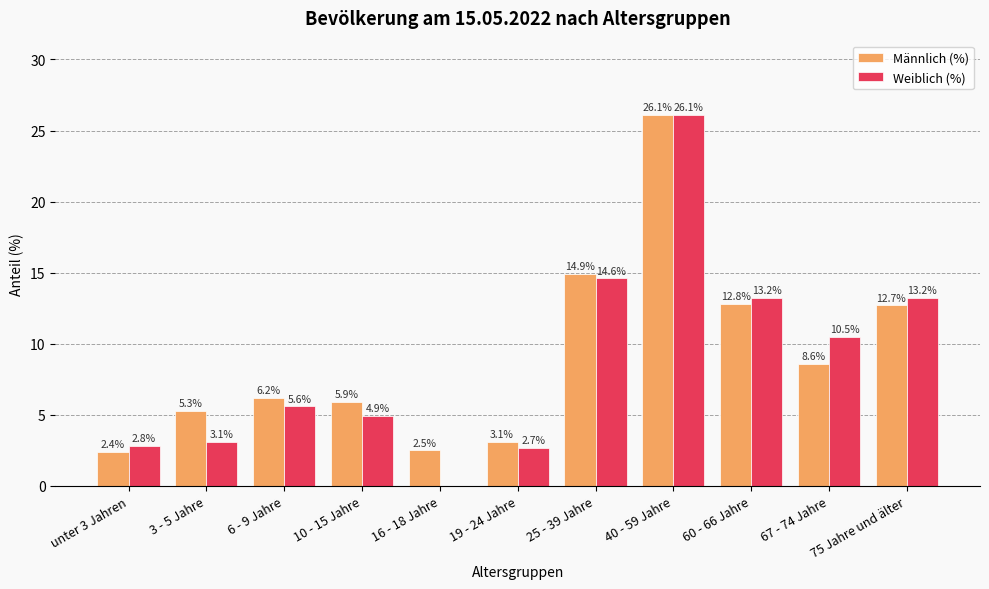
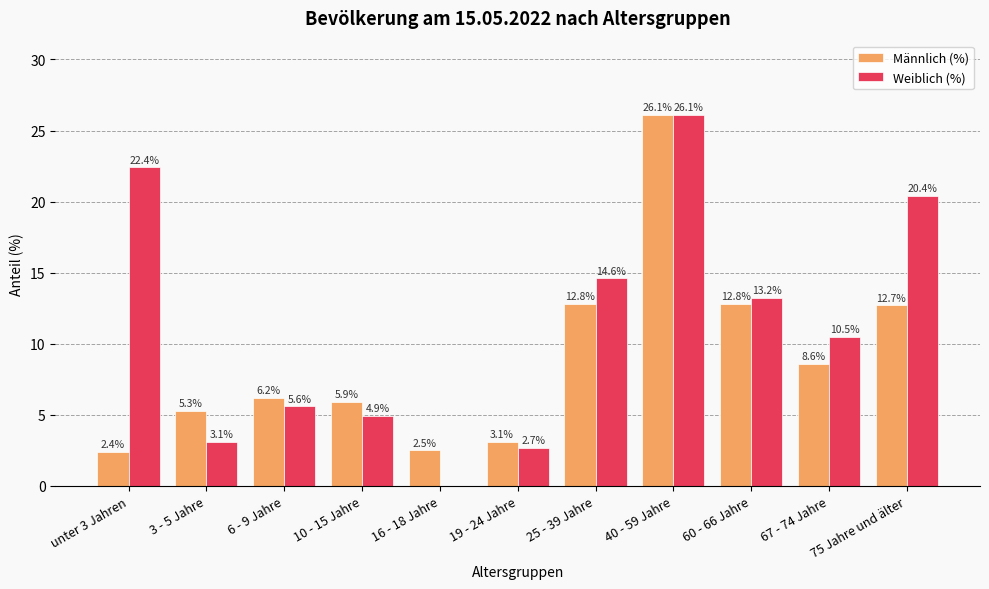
  {
    "Männlich (%)": {
      "unter 3 Jahren": "2.4%",
      "3 - 5 Jahre": "5.3%",
      "6 - 9 Jahre": "6.2%",
      "10 - 15 Jahre": "5.9%",
      "16 - 18 Jahre": "2.5%",
      "19 - 24 Jahre": "3.1%",
-     "25 - 39 Jahre": "14.9%",
+     "25 - 39 Jahre": "12.8%",
      "40 - 59 Jahre": "26.1%",
      "60 - 66 Jahre": "12.8%",
      "67 - 74 Jahre": "8.6%",
      "75 Jahre und älter": "12.7%"
    },
    "Weiblich (%)": {
-     "unter 3 Jahren": "2.8%",
+     "unter 3 Jahren": "22.4%",
      "3 - 5 Jahre": "3.1%",
      "6 - 9 Jahre": "5.6%",
      "10 - 15 Jahre": "4.9%",
      "19 - 24 Jahre": "2.7%",
      "25 - 39 Jahre": "14.6%",
      "40 - 59 Jahre": "26.1%",
      "60 - 66 Jahre": "13.2%",
      "67 - 74 Jahre": "10.5%",
-     "75 Jahre und älter": "13.2%"
+     "75 Jahre und älter": "20.4%"
    }
  }
